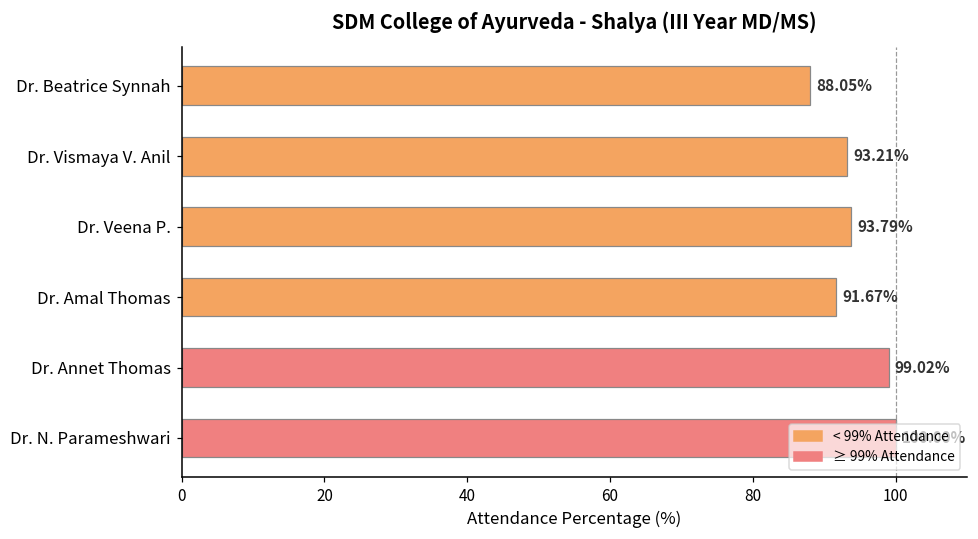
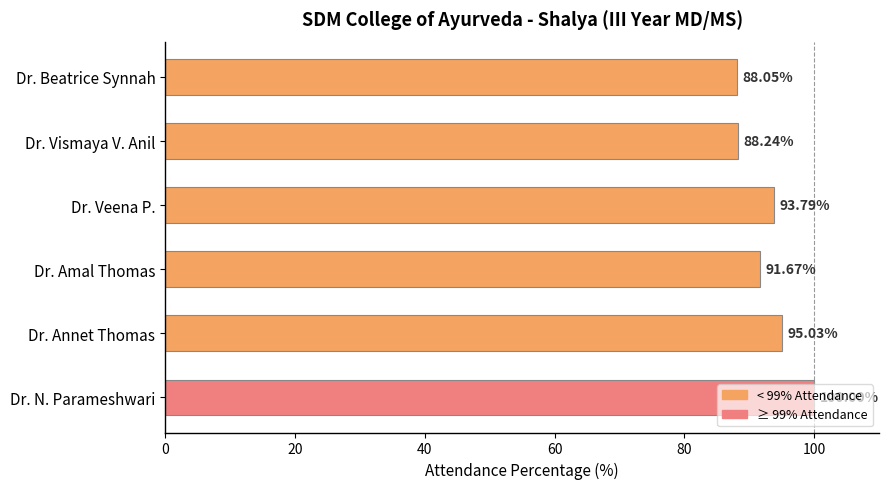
  {
    "Dr. Beatrice Synnah": "88.05%",
-   "Dr. Vismaya V. Anil": "93.21%",
+   "Dr. Vismaya V. Anil": "88.24%",
    "Dr. Veena P.": "93.79%",
    "Dr. Amal Thomas": "91.67%",
-   "Dr. Annet Thomas": "99.02%"
+   "Dr. Annet Thomas": "95.03%"
  }
